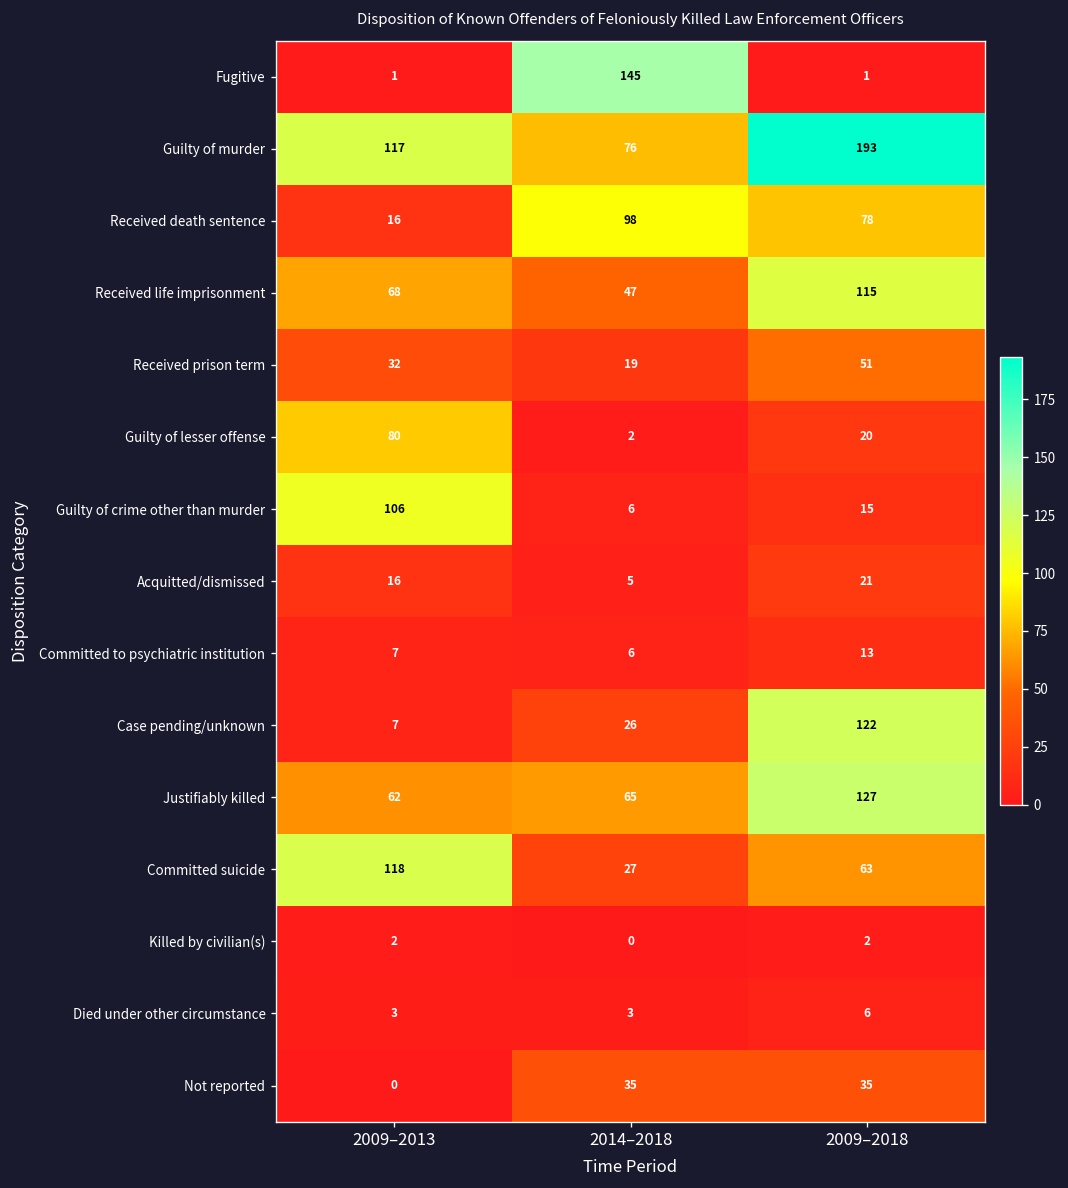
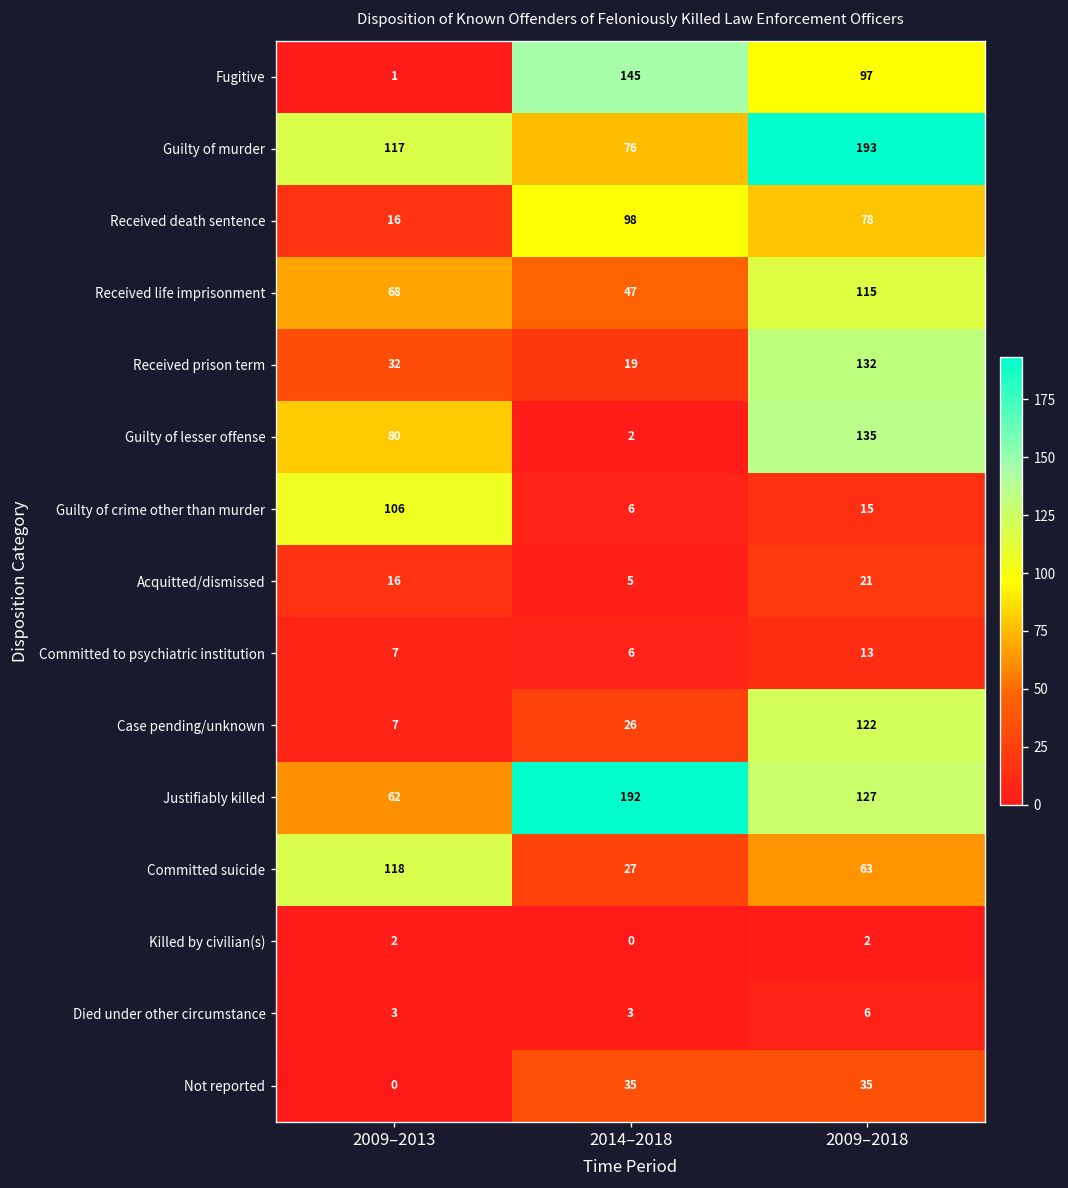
  {
    "Fugitive": {
      "2009–2013": 1,
      "2014–2018": 145,
-     "2009–2018": 1
+     "2009–2018": 97
    },
    "Guilty of murder": {
      "2009–2013": 117,
      "2014–2018": 76,
      "2009–2018": 193
    },
    "Received death sentence": {
      "2009–2013": 16,
      "2014–2018": 98,
      "2009–2018": 78
    },
    "Received life imprisonment": {
      "2009–2013": 68,
      "2014–2018": 47,
      "2009–2018": 115
    },
    "Received prison term": {
      "2009–2013": 32,
      "2014–2018": 19,
-     "2009–2018": 51
+     "2009–2018": 132
    },
    "Guilty of lesser offense": {
      "2009–2013": 80,
      "2014–2018": 2,
-     "2009–2018": 20
+     "2009–2018": 135
    },
    "Guilty of crime other than murder": {
      "2009–2013": 106,
      "2014–2018": 6,
      "2009–2018": 15
    },
    "Acquitted/dismissed": {
      "2009–2013": 16,
      "2014–2018": 5,
      "2009–2018": 21
    },
    "Committed to psychiatric institution": {
      "2009–2013": 7,
      "2014–2018": 6,
      "2009–2018": 13
    },
    "Case pending/unknown": {
      "2009–2013": 7,
      "2014–2018": 26,
      "2009–2018": 122
    },
    "Justifiably killed": {
      "2009–2013": 62,
-     "2014–2018": 65,
+     "2014–2018": 192,
      "2009–2018": 127
    },
    "Committed suicide": {
      "2009–2013": 118,
      "2014–2018": 27,
      "2009–2018": 63
    },
    "Killed by civilian(s)": {
      "2009–2013": 2,
      "2014–2018": 0,
      "2009–2018": 2
    },
    "Died under other circumstance": {
      "2009–2013": 3,
      "2014–2018": 3,
      "2009–2018": 6
    },
    "Not reported": {
      "2009–2013": 0,
      "2014–2018": 35,
      "2009–2018": 35
    }
  }
